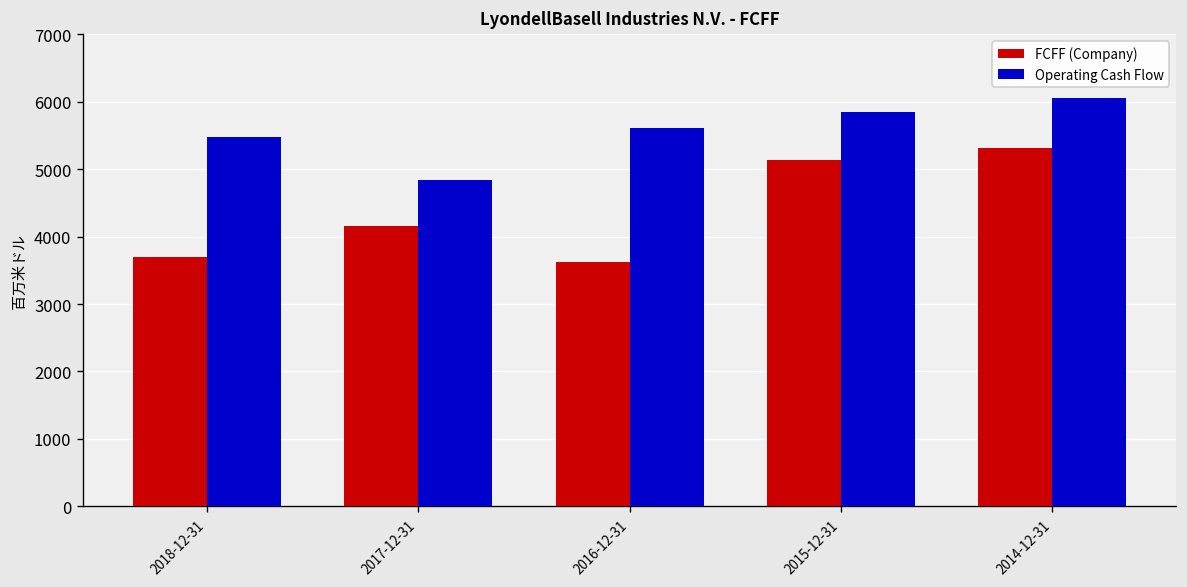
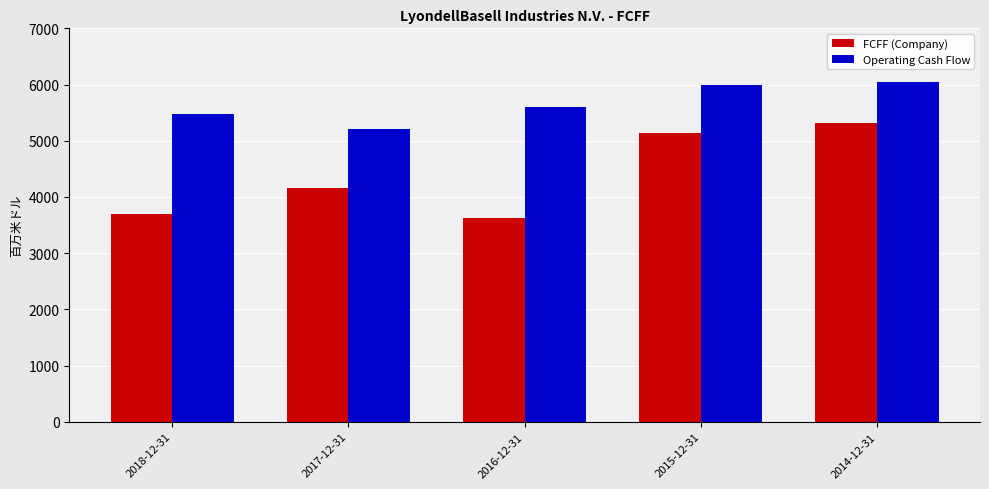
  {
    "FCFF (Company)": {
      "2018-12-31": 3700,
      "2017-12-31": 4200,
      "2016-12-31": 3600,
      "2015-12-31": 5100,
      "2014-12-31": 5300
    },
    "Operating Cash Flow": {
      "2018-12-31": 5500,
-     "2017-12-31": 4800,
+     "2017-12-31": 5200,
      "2016-12-31": 5600,
-     "2015-12-31": 5800,
+     "2015-12-31": 6000,
      "2014-12-31": 6000
    }
  }
